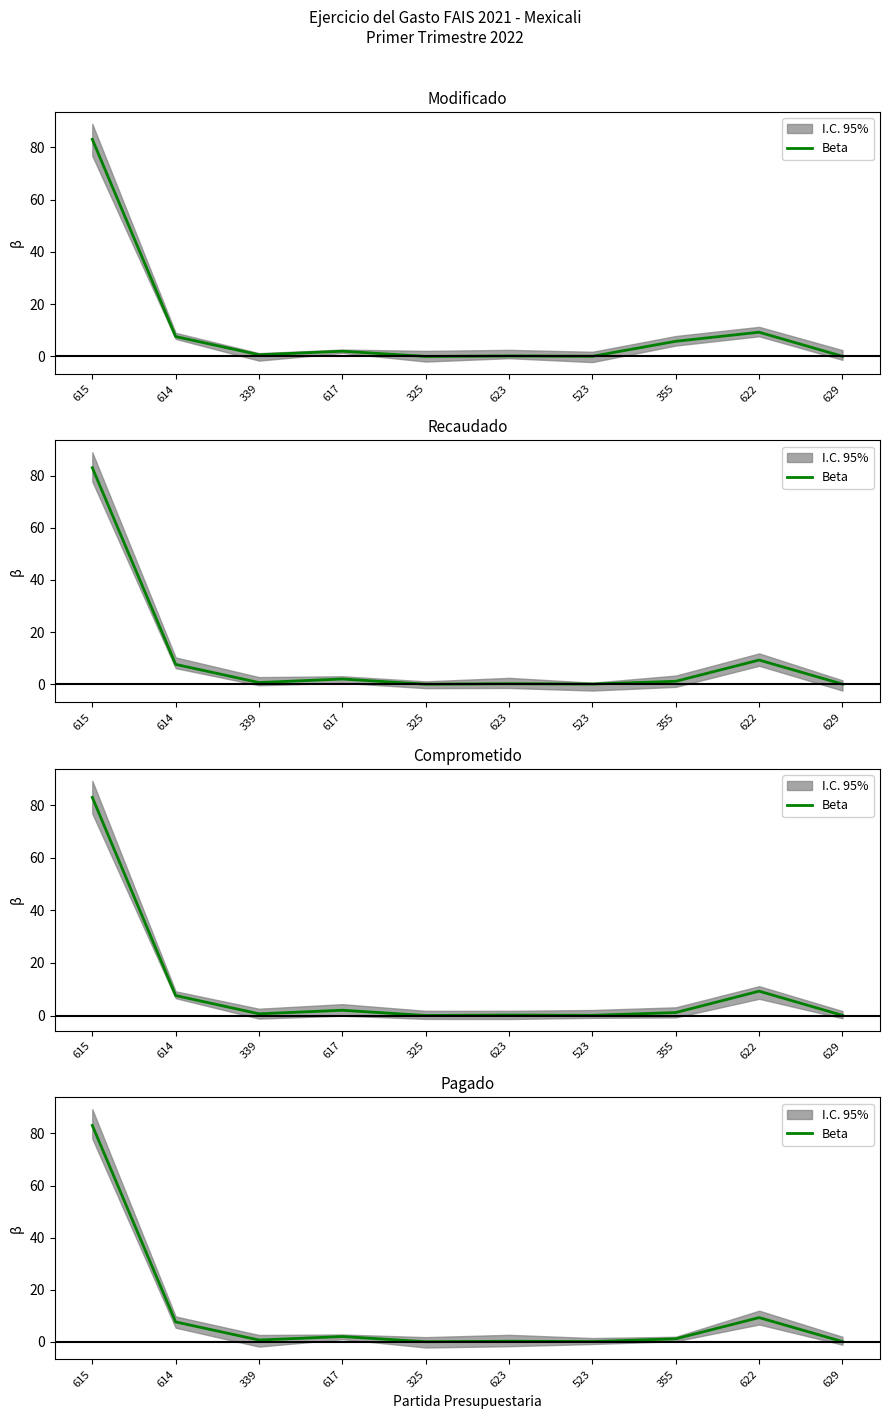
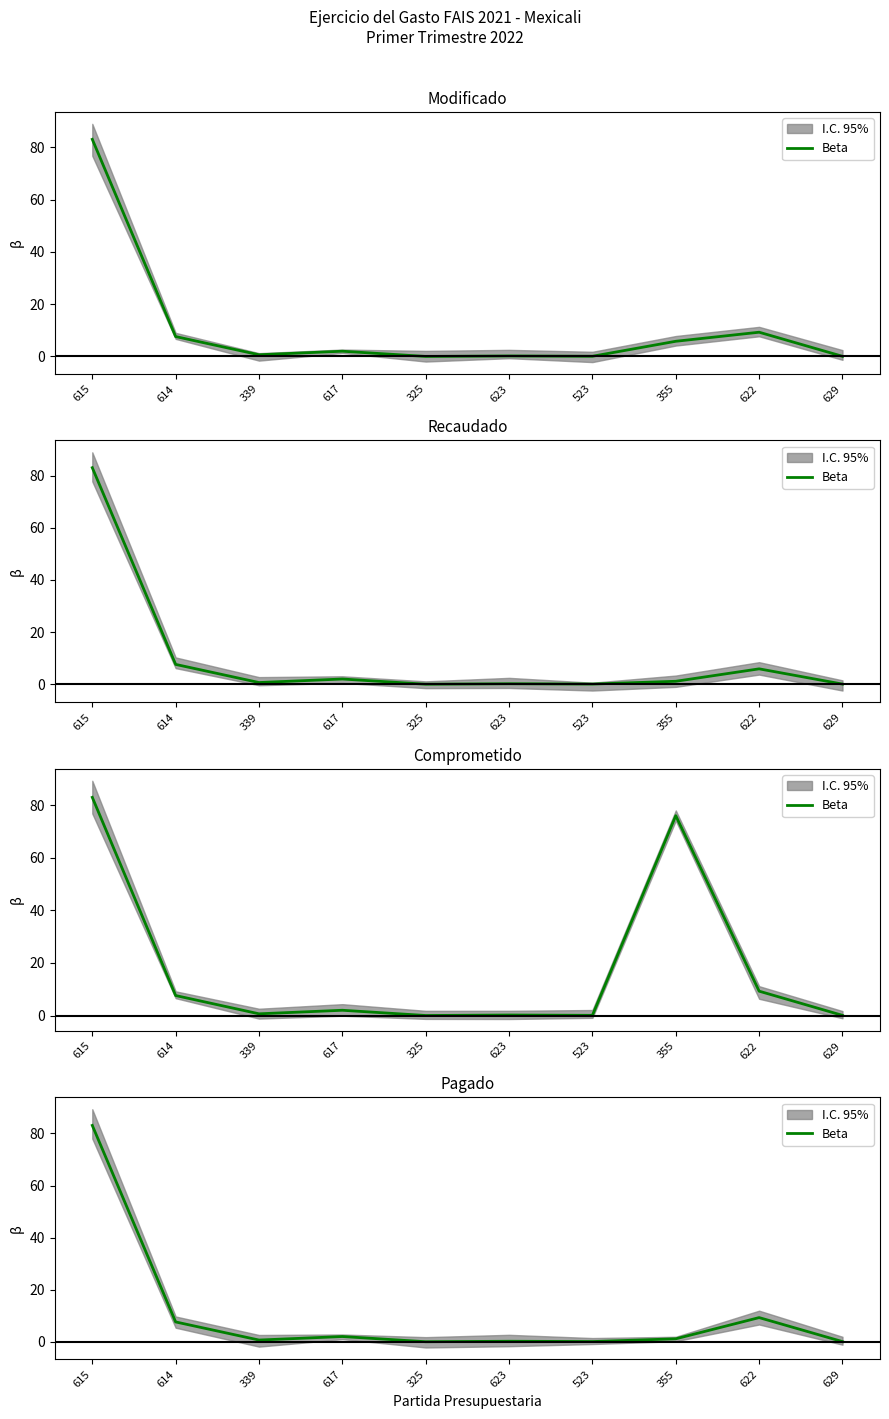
  {
    "Modificado": {
      "Beta": {
        "615": 83,
        "614": 8,
        "325": 0,
        "623": 0,
        "523": 0,
        "355": 6,
        "622": 9,
        "629": 0
      }
    },
    "Recaudado": {
      "Beta": {
        "615": 83,
        "614": 8,
        "339": 1,
        "617": 2,
        "325": 0,
        "623": 0,
        "355": 1,
-       "622": 9,
+       "622": 6,
        "629": 0
      }
    },
    "Comprometido": {
      "Beta": {
        "615": 83,
        "614": 8,
        "339": 1,
        "617": 2,
        "325": 0,
        "623": 0,
        "523": 0,
-       "355": 1,
+       "355": 76,
        "622": 9,
        "629": 0
      }
    },
    "Pagado": {
      "Beta": {
        "615": 83,
        "614": 8,
        "339": 1,
        "325": 0,
        "623": 0,
        "523": 0,
        "622": 9,
        "629": 0
      }
    }
  }
